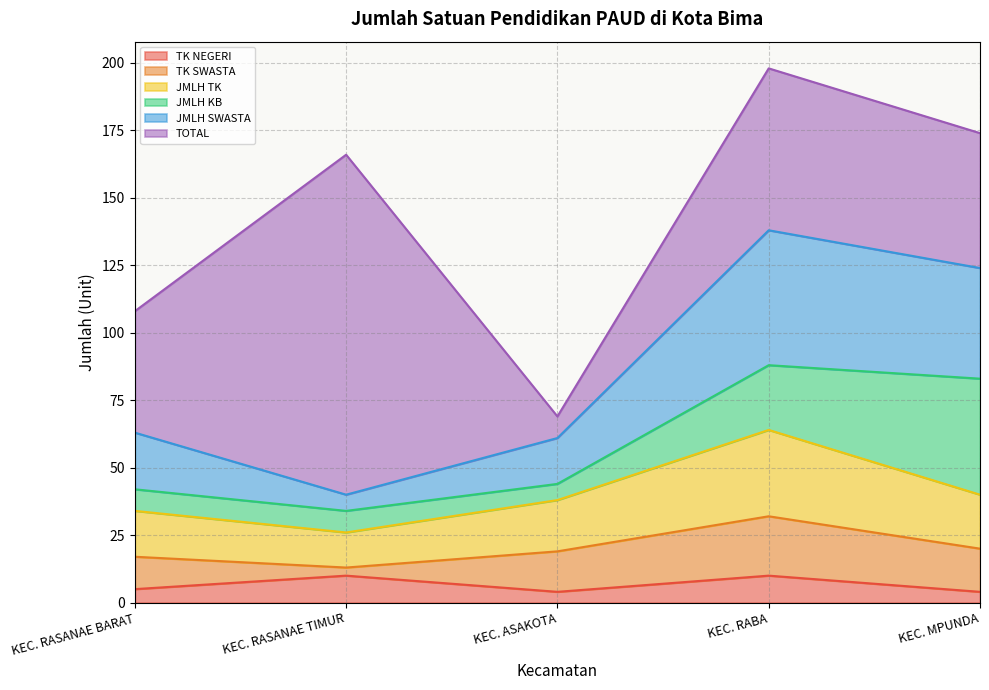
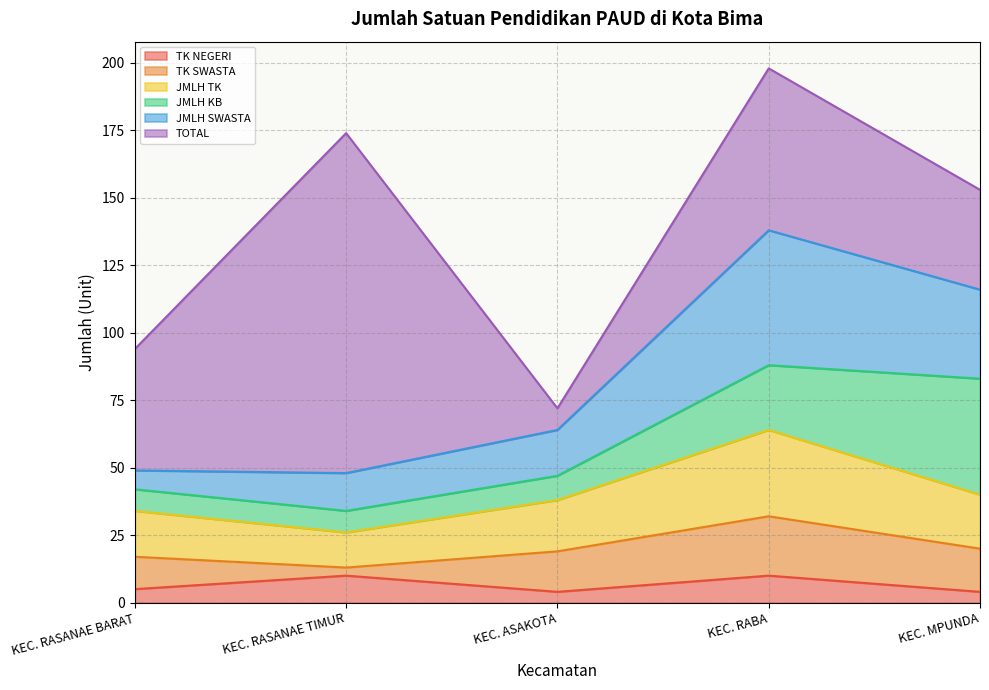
  {
    "JMLH TK": {
      "KEC. RASANAE BARAT": 17,
      "KEC. RASANAE TIMUR": 13,
      "KEC. ASAKOTA": 19,
      "KEC. RABA": 32,
      "KEC. MPUNDA": 20
    },
    "JMLH KB": {
      "KEC. RASANAE BARAT": 8,
      "KEC. RASANAE TIMUR": 8,
-     "KEC. ASAKOTA": 6,
+     "KEC. ASAKOTA": 9,
      "KEC. RABA": 24,
      "KEC. MPUNDA": 43
    },
    "JMLH SWASTA": {
-     "KEC. RASANAE BARAT": 21,
-     "KEC. RASANAE TIMUR": 6,
+     "KEC. RASANAE BARAT": 7,
+     "KEC. RASANAE TIMUR": 14,
      "KEC. ASAKOTA": 17,
      "KEC. RABA": 50,
-     "KEC. MPUNDA": 41
+     "KEC. MPUNDA": 33
    },
    "TOTAL": {
      "KEC. RASANAE BARAT": 45,
      "KEC. RASANAE TIMUR": 126,
      "KEC. ASAKOTA": 8,
      "KEC. RABA": 60,
-     "KEC. MPUNDA": 50
+     "KEC. MPUNDA": 37
    }
  }
